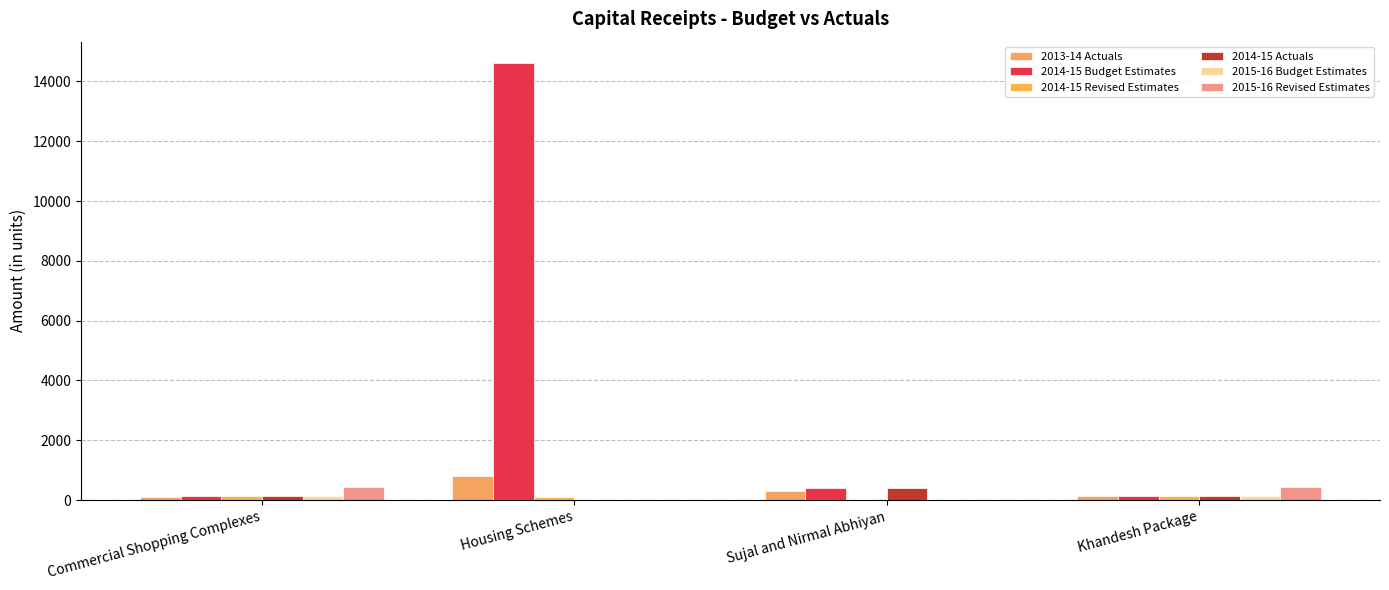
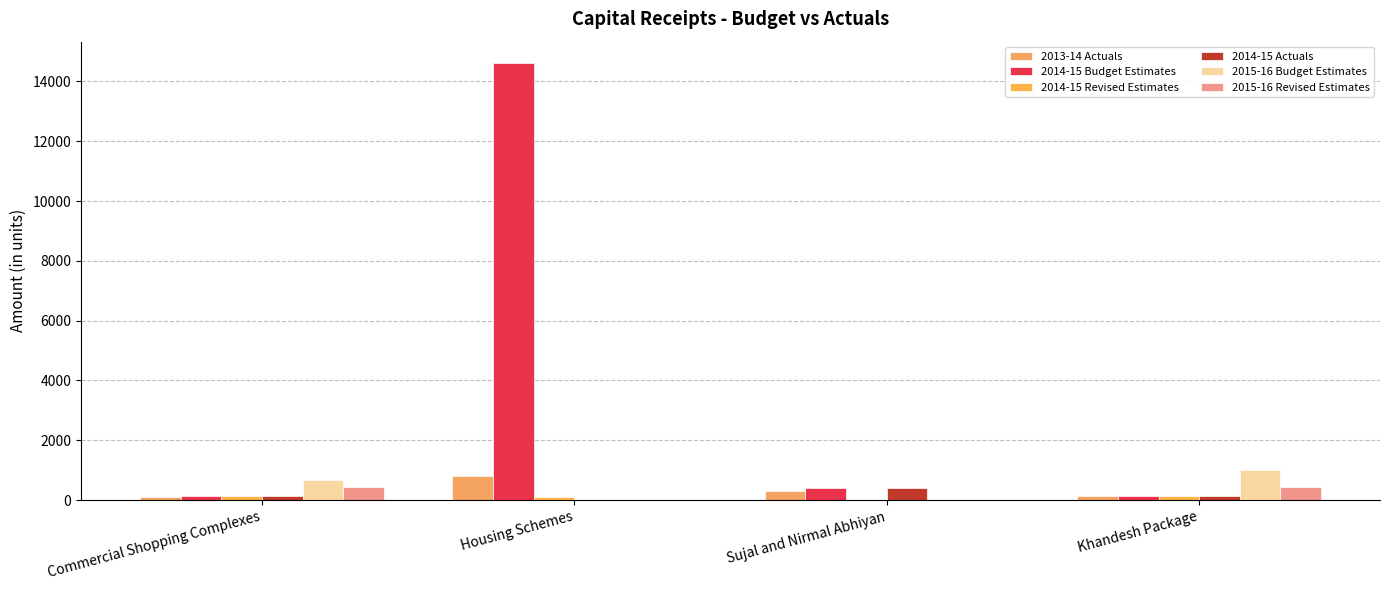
  {
    "2015-16 Budget Estimates": {
-     "Commercial Shopping Complexes": 100,
+     "Commercial Shopping Complexes": 700,
      "Sujal and Nirmal Abhiyan": 0,
-     "Khandesh Package": 100
+     "Khandesh Package": 1000
    }
  }
